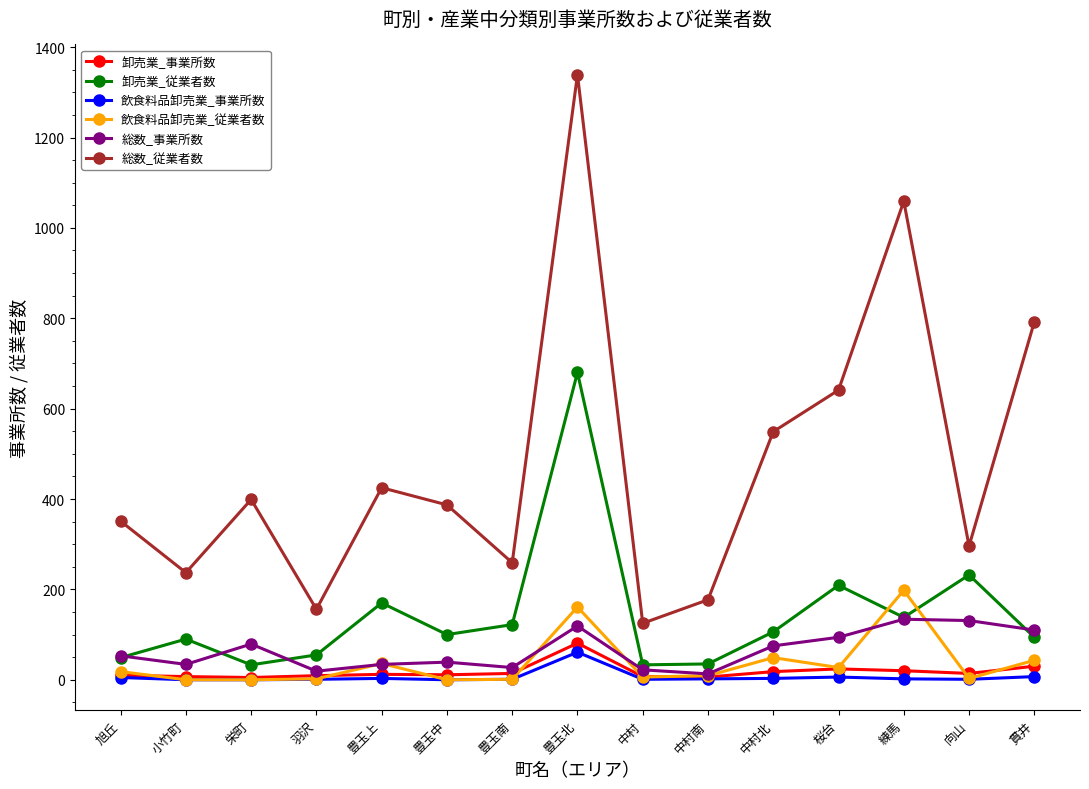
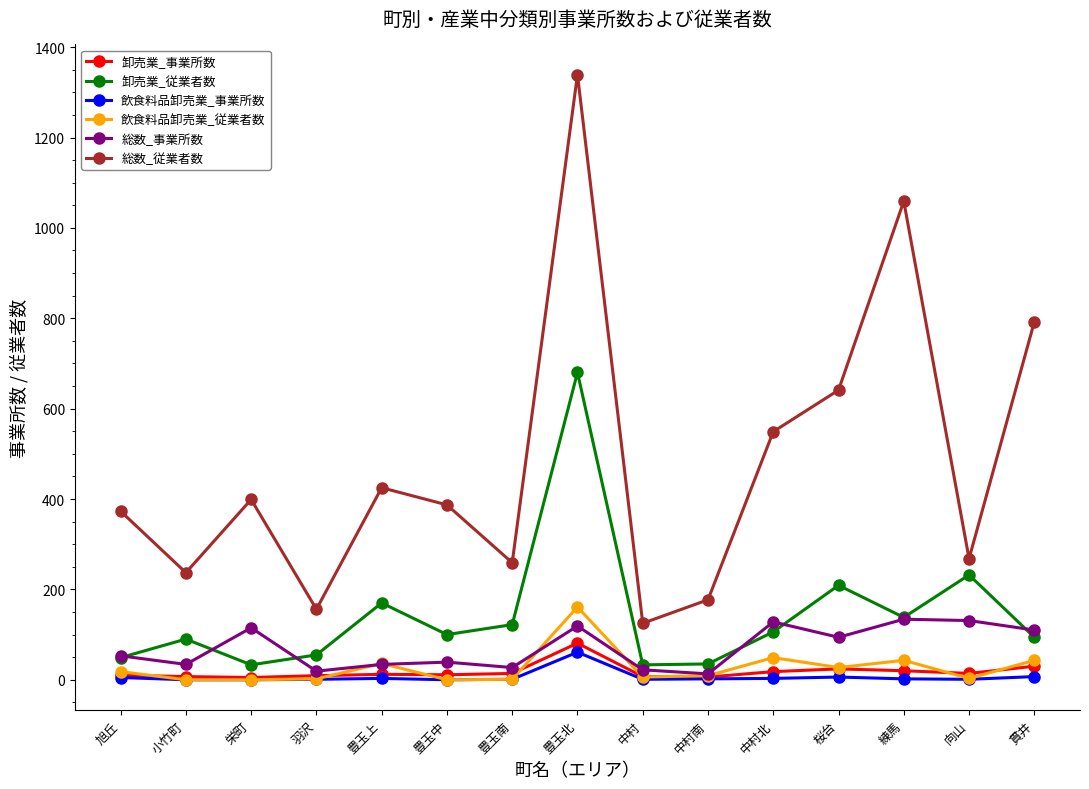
  {
    "卸売業_事業所数": {
      "小竹町": 10,
      "羽沢": 10,
      "豊玉上": 10,
      "豊玉中": 10,
      "豊玉南": 10,
      "豊玉北": 80,
      "中村北": 20,
      "練馬": 20,
      "向山": 10,
      "貫井": 30
    },
    "卸売業_従業者数": {
      "小竹町": 90,
      "栄町": 30,
      "羽沢": 60,
      "豊玉上": 170,
      "豊玉中": 100,
      "豊玉南": 120,
      "豊玉北": 680,
      "中村": 30,
      "中村南": 40,
      "中村北": 110,
      "桜台": 210,
      "向山": 230,
      "貫井": 90
    },
    "飲食料品卸売業_事業所数": {
      "豊玉上": 0,
      "豊玉北": 60,
      "中村北": 0,
      "桜台": 10,
      "練馬": 0,
      "貫井": 10
    },
    "飲食料品卸売業_従業者数": {
      "旭丘": 20,
      "豊玉北": 160,
      "中村北": 50,
-     "練馬": 200,
+     "練馬": 40,
      "貫井": 40
    },
    "総数_事業所数": {
      "小竹町": 30,
-     "栄町": 80,
+     "栄町": 120,
      "羽沢": 20,
      "豊玉中": 40,
      "豊玉南": 30,
      "豊玉北": 120,
      "中村": 20,
-     "中村北": 80,
+     "中村北": 130,
      "桜台": 90,
      "向山": 130,
      "貫井": 110
    },
    "総数_従業者数": {
-     "旭丘": 350,
+     "旭丘": 370,
      "小竹町": 240,
      "栄町": 400,
      "羽沢": 160,
      "豊玉上": 430,
      "豊玉中": 390,
      "豊玉南": 260,
      "豊玉北": 1340,
      "中村": 130,
      "中村南": 180,
      "中村北": 550,
      "桜台": 640,
      "練馬": 1060,
-     "向山": 300,
+     "向山": 270,
      "貫井": 790
    }
  }
